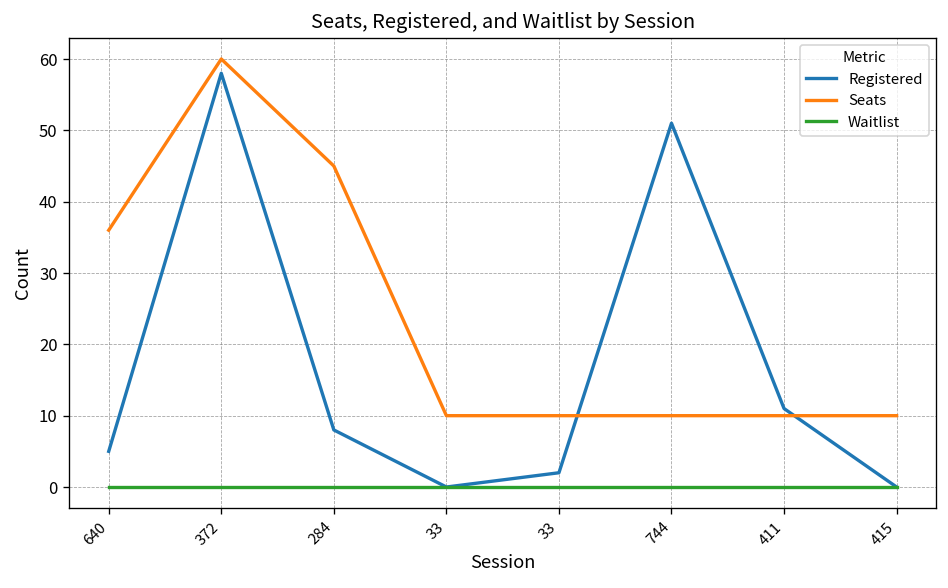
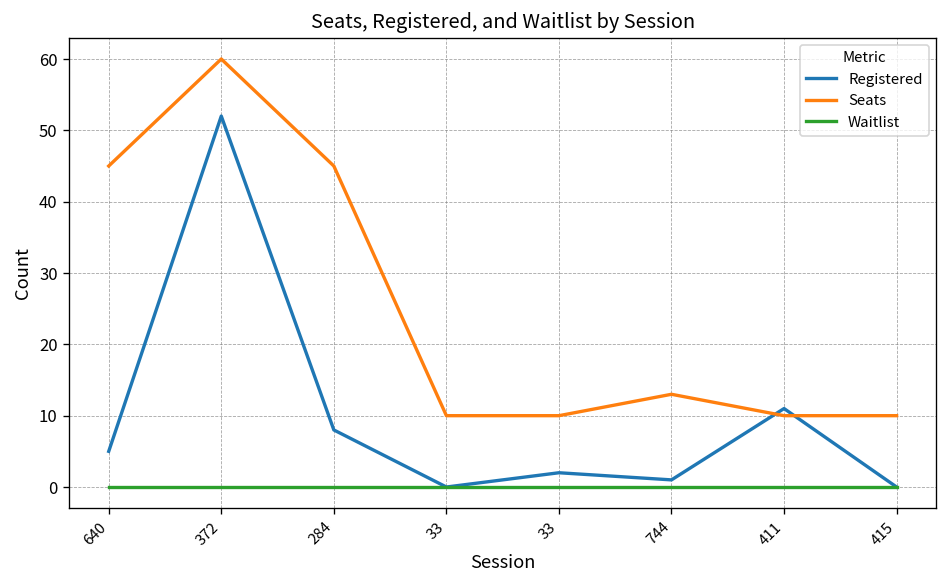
  {
    "Registered": {
      "640": 5,
-     "372": 58,
+     "372": 52,
      "284": 8,
-     "744": 51,
+     "744": 1,
      "411": 11
    },
    "Seats": {
-     "640": 36,
+     "640": 45,
      "372": 60,
      "284": 45,
-     "744": 10,
+     "744": 13,
      "411": 10,
      "415": 10
    },
    "Waitlist": {
      "640": 0,
      "372": 0,
      "284": 0,
      "744": 0,
      "411": 0
    }
  }
